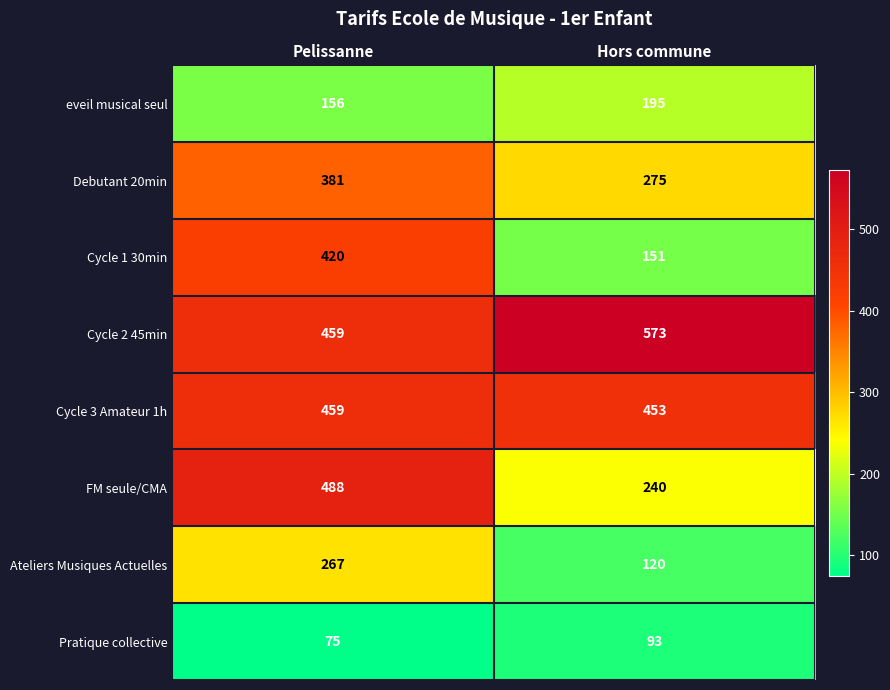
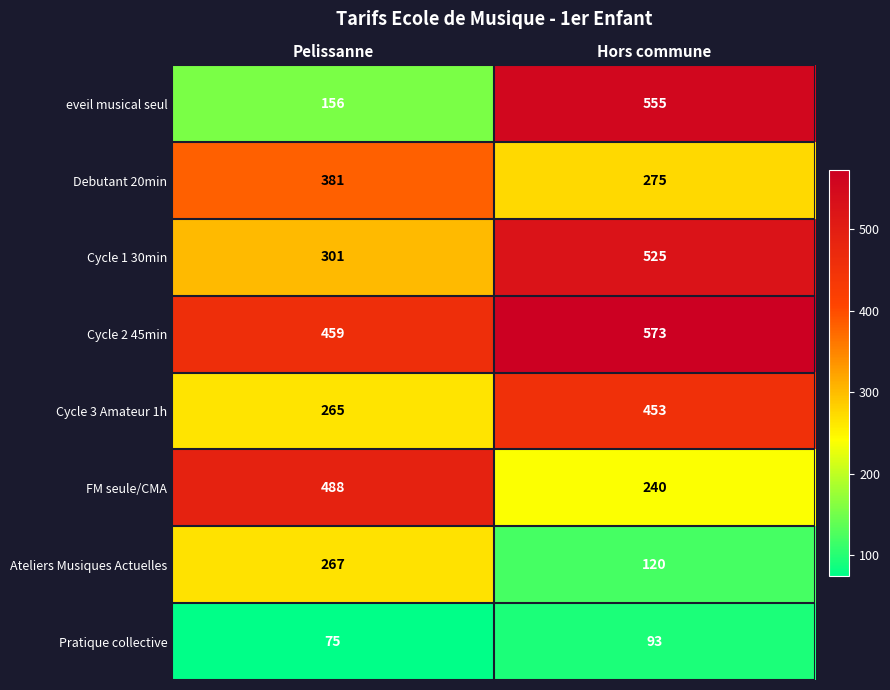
  {
    "eveil musical seul": {
      "Pelissanne": 156,
-     "Hors commune": 195
+     "Hors commune": 555
    },
    "Debutant 20min": {
      "Pelissanne": 381,
      "Hors commune": 275
    },
    "Cycle 1 30min": {
-     "Pelissanne": 420,
-     "Hors commune": 151
+     "Pelissanne": 301,
+     "Hors commune": 525
    },
    "Cycle 2 45min": {
      "Pelissanne": 459,
      "Hors commune": 573
    },
    "Cycle 3 Amateur 1h": {
-     "Pelissanne": 459,
+     "Pelissanne": 265,
      "Hors commune": 453
    },
    "FM seule/CMA": {
      "Pelissanne": 488,
      "Hors commune": 240
    },
    "Ateliers Musiques Actuelles": {
      "Pelissanne": 267,
      "Hors commune": 120
    },
    "Pratique collective": {
      "Pelissanne": 75,
      "Hors commune": 93
    }
  }
